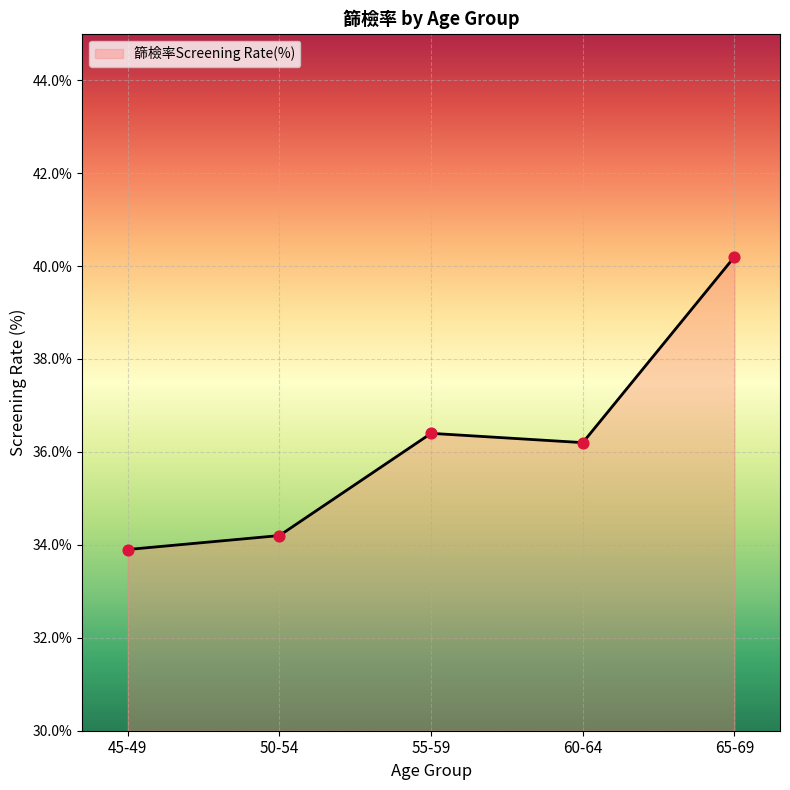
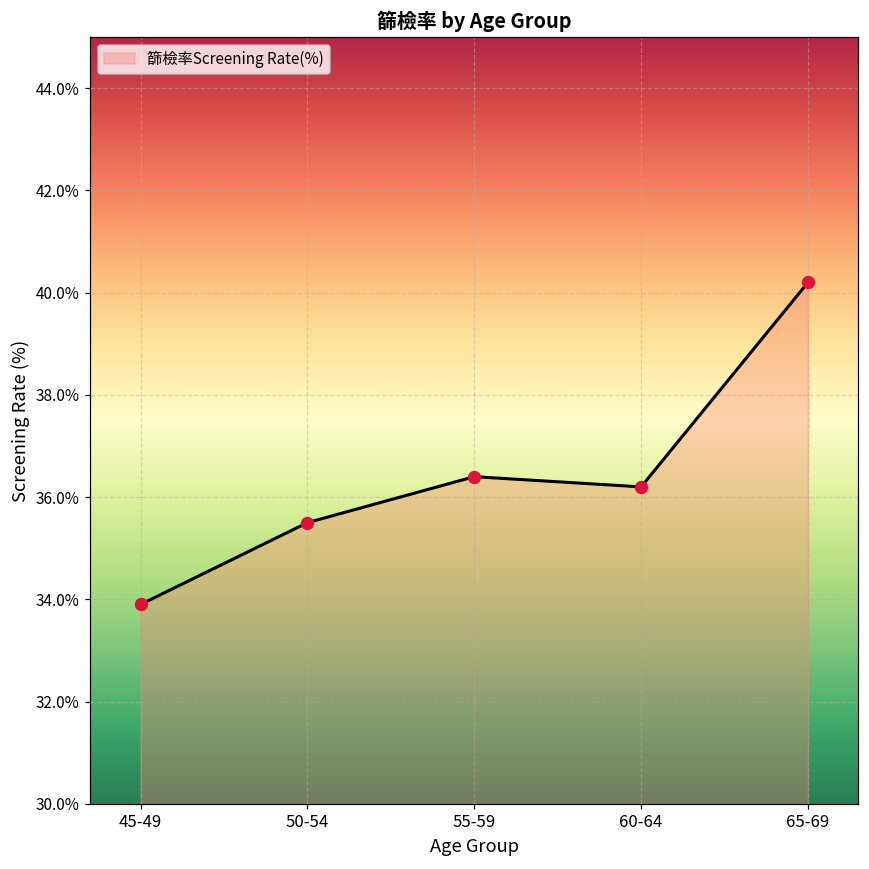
  {
    "45-49": "33.9%",
-   "50-54": "34.2%",
+   "50-54": "35.5%",
    "55-59": "36.4%",
    "60-64": "36.2%",
    "65-69": "40.2%"
  }
